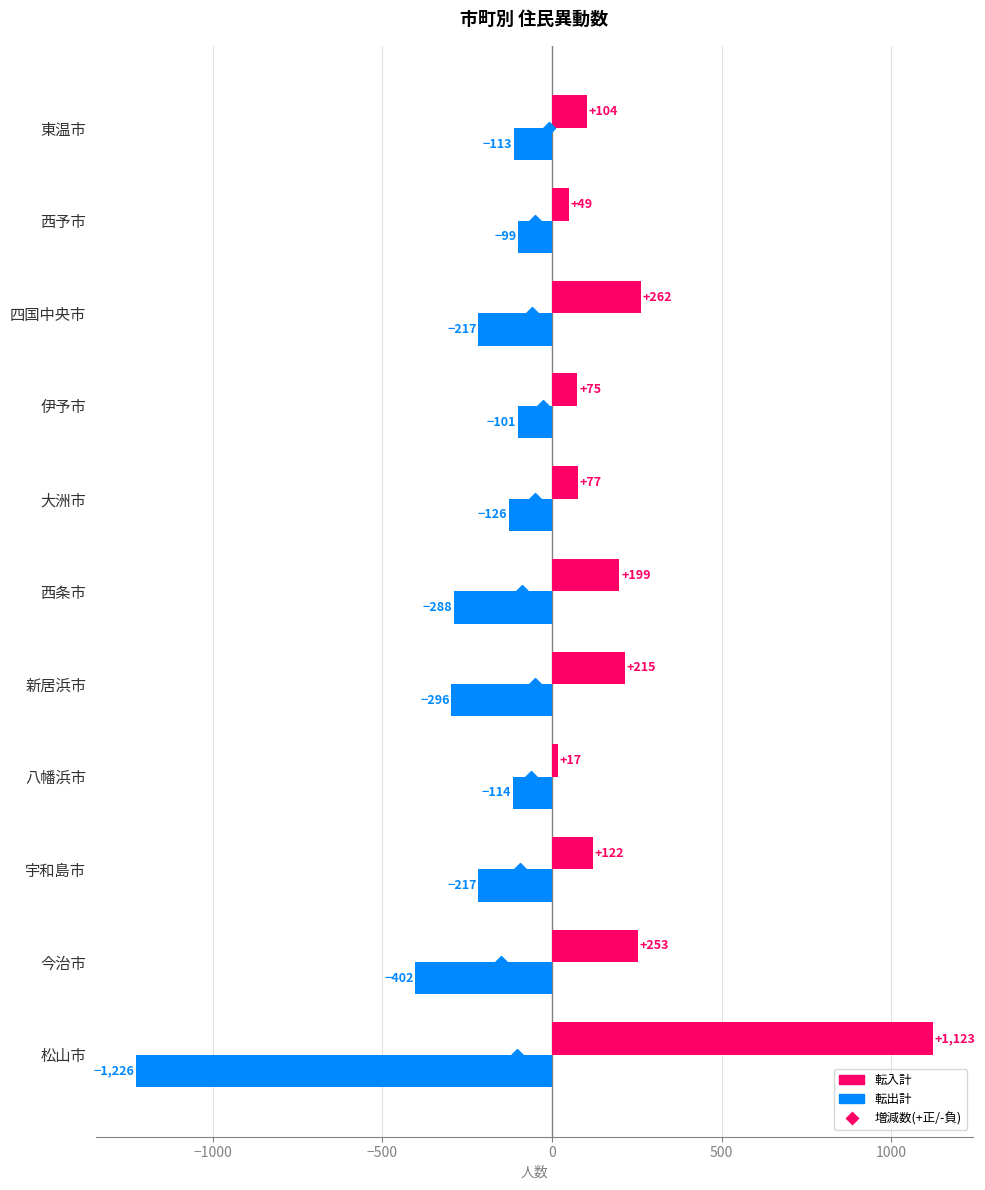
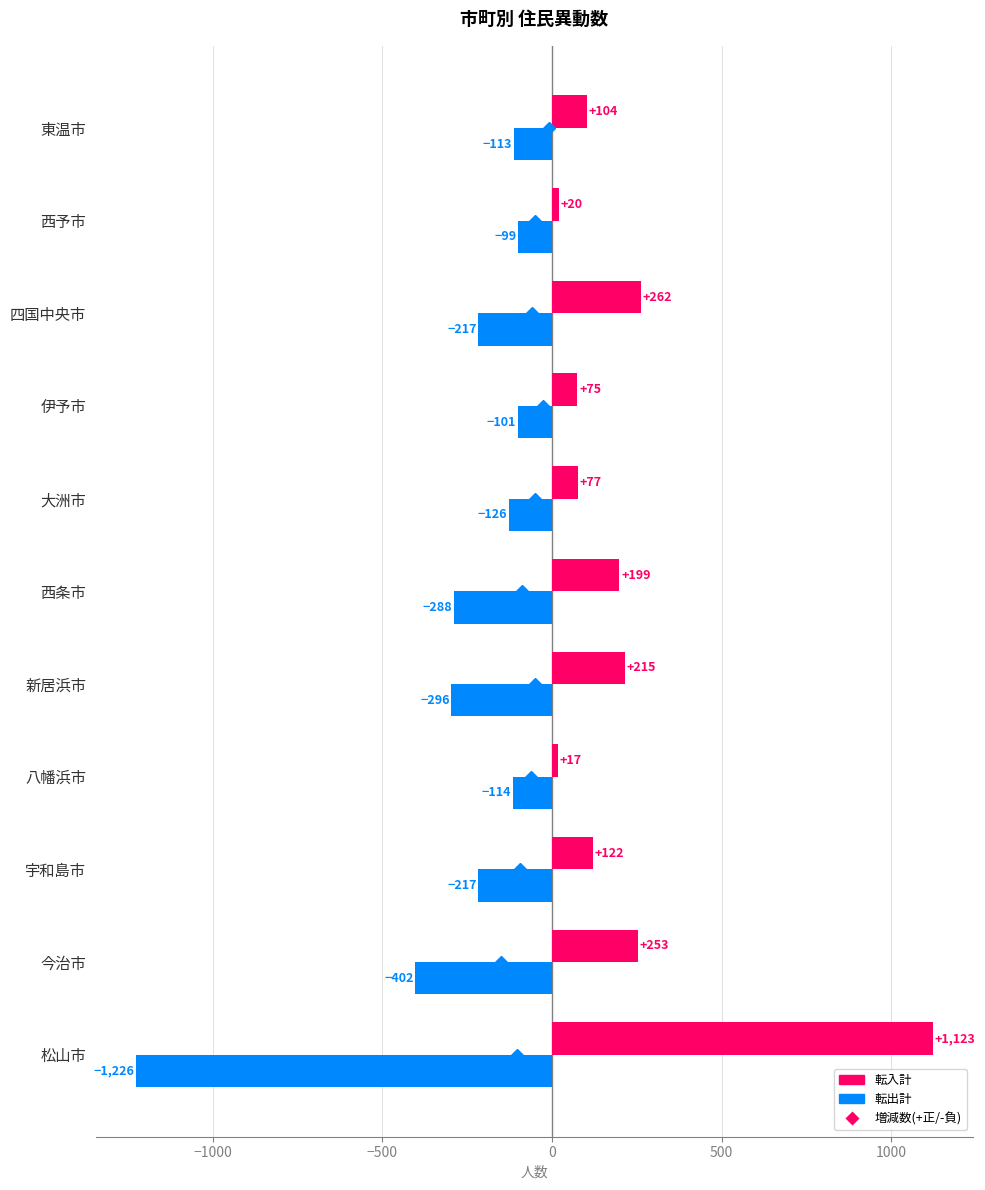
  {
    "転入計": {
      "東温市": "+104",
-     "西予市": "+49",
+     "西予市": "+20",
      "四国中央市": "+262",
      "伊予市": "+75",
      "大洲市": "+77",
      "西条市": "+199",
      "新居浜市": "+215",
      "八幡浜市": "+17",
      "宇和島市": "+122",
      "今治市": "+253",
      "松山市": "+1,123"
    }
  }
